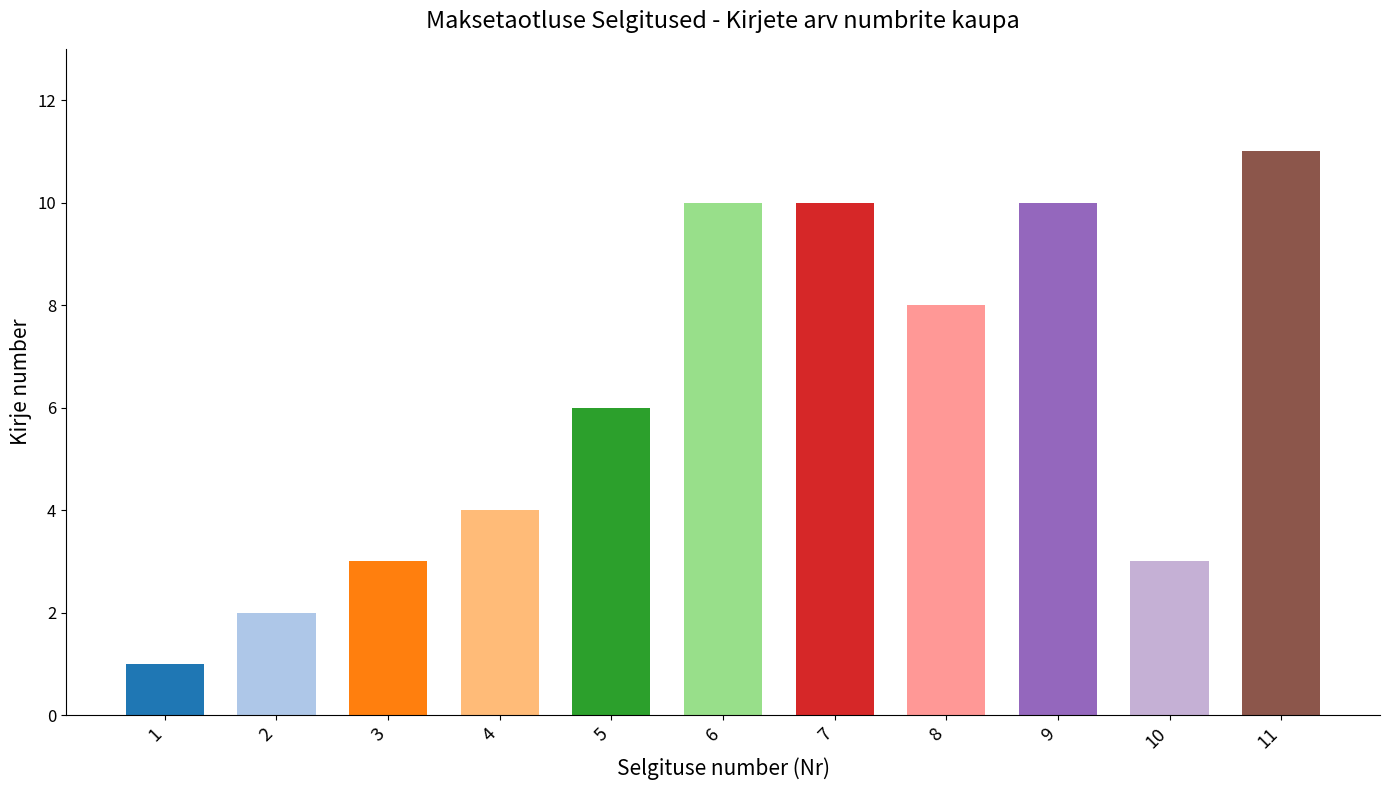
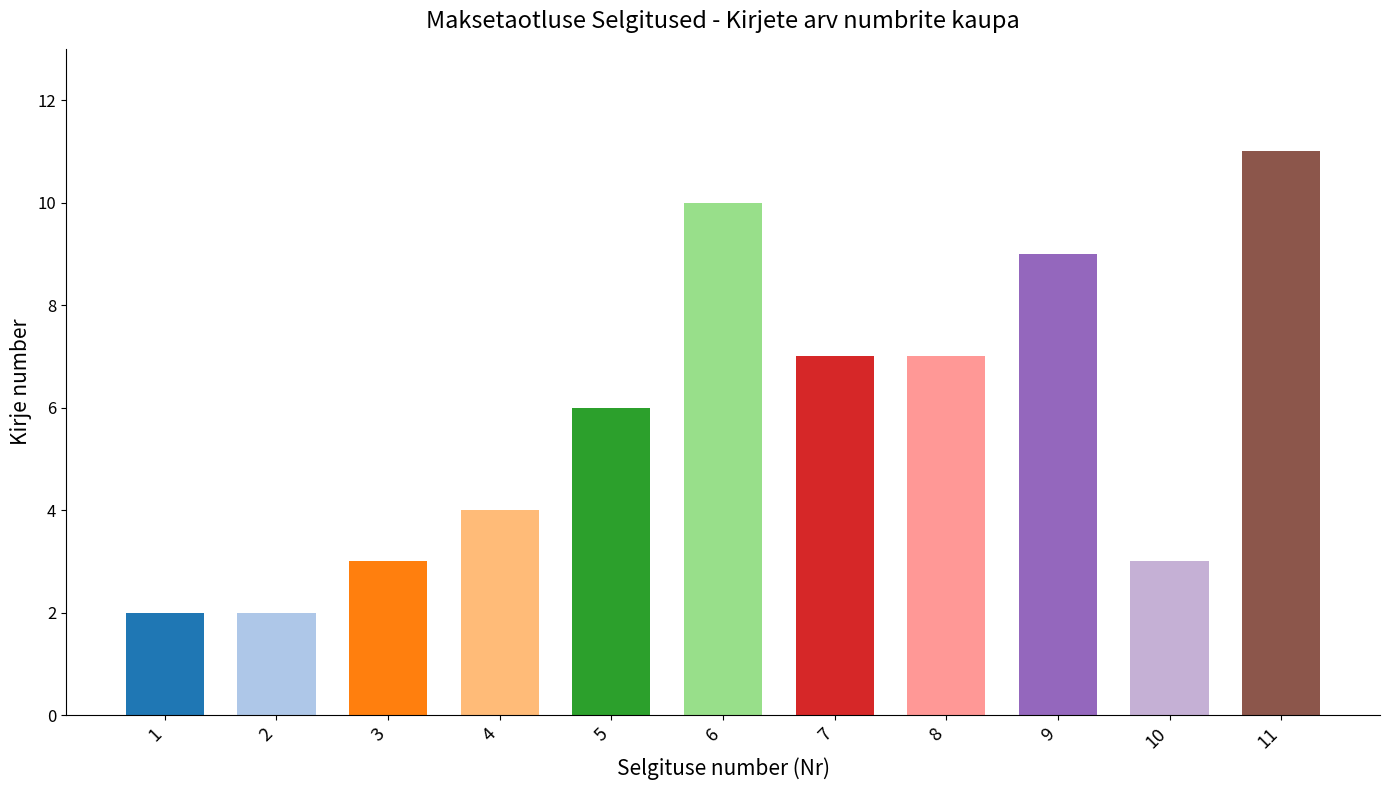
  {
-   "1": 1,
+   "1": 2,
    "2": 2,
    "3": 3,
    "4": 4,
    "5": 6,
    "6": 10,
-   "7": 10,
-   "8": 8,
-   "9": 10,
+   "7": 7,
+   "8": 7,
+   "9": 9,
    "10": 3,
    "11": 11
  }
